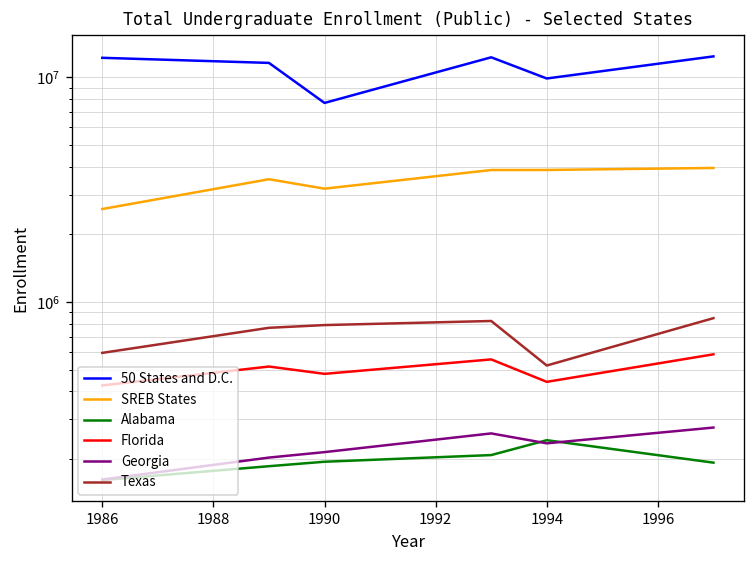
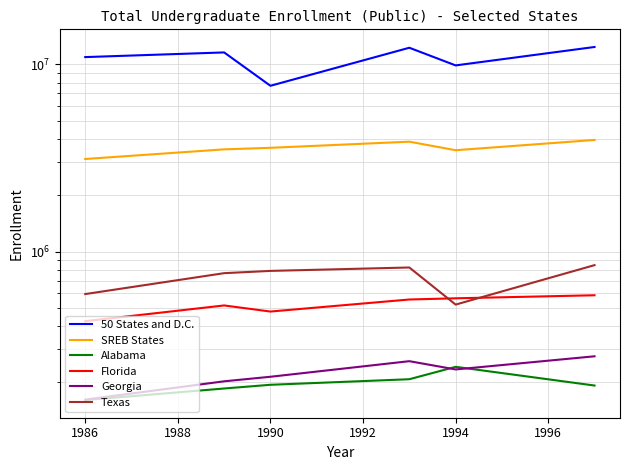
  {
    "50 States and D.C.": {
-     "1986": 12000000,
+     "1986": 11000000,
      "1990": 7700000,
      "1994": 10000000
    },
    "SREB States": {
-     "1986": 2600000,
-     "1990": 3200000,
-     "1994": 3900000
+     "1986": 3100000,
+     "1990": 3600000,
+     "1994": 3500000
    },
    "Alabama": {
      "1990": 190000,
      "1994": 240000
    },
    "Florida": {
      "1990": 480000,
-     "1994": 440000
+     "1994": 560000
    },
    "Georgia": {
      "1990": 210000,
      "1994": 230000
    },
    "Texas": {
      "1986": 590000,
      "1990": 790000,
      "1994": 520000
    }
  }
